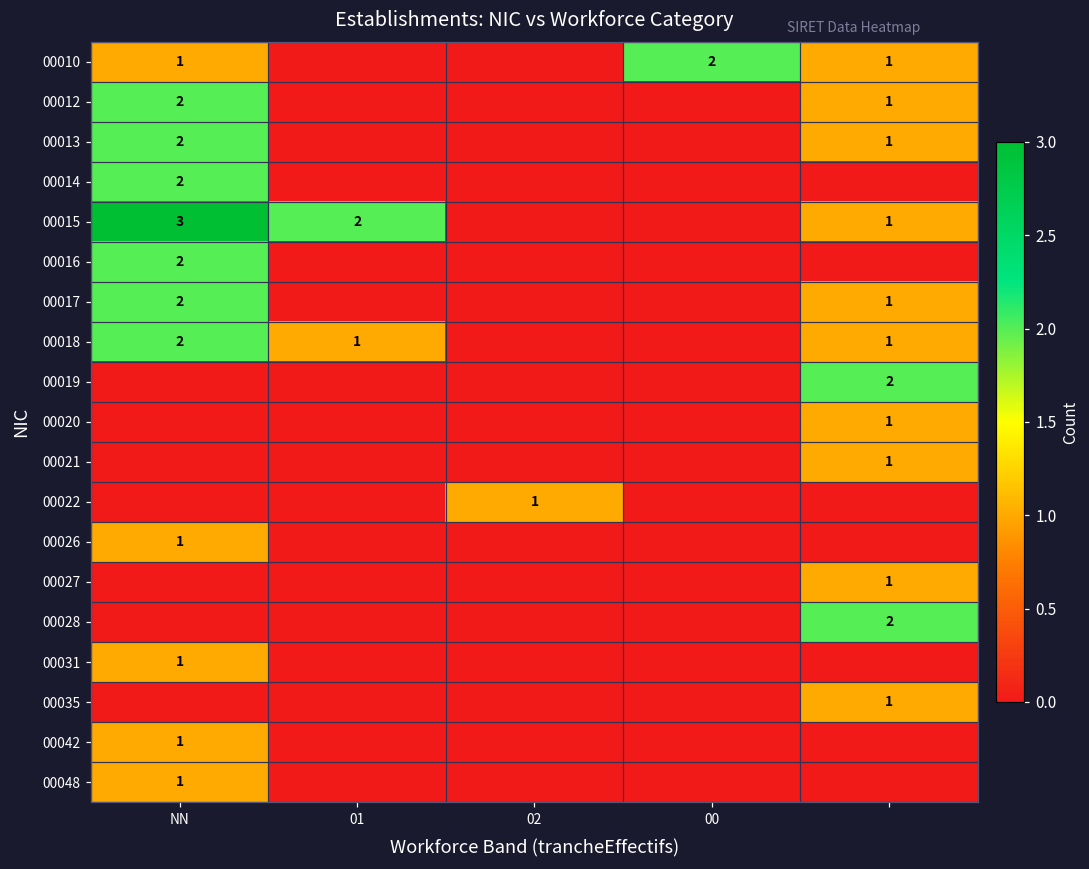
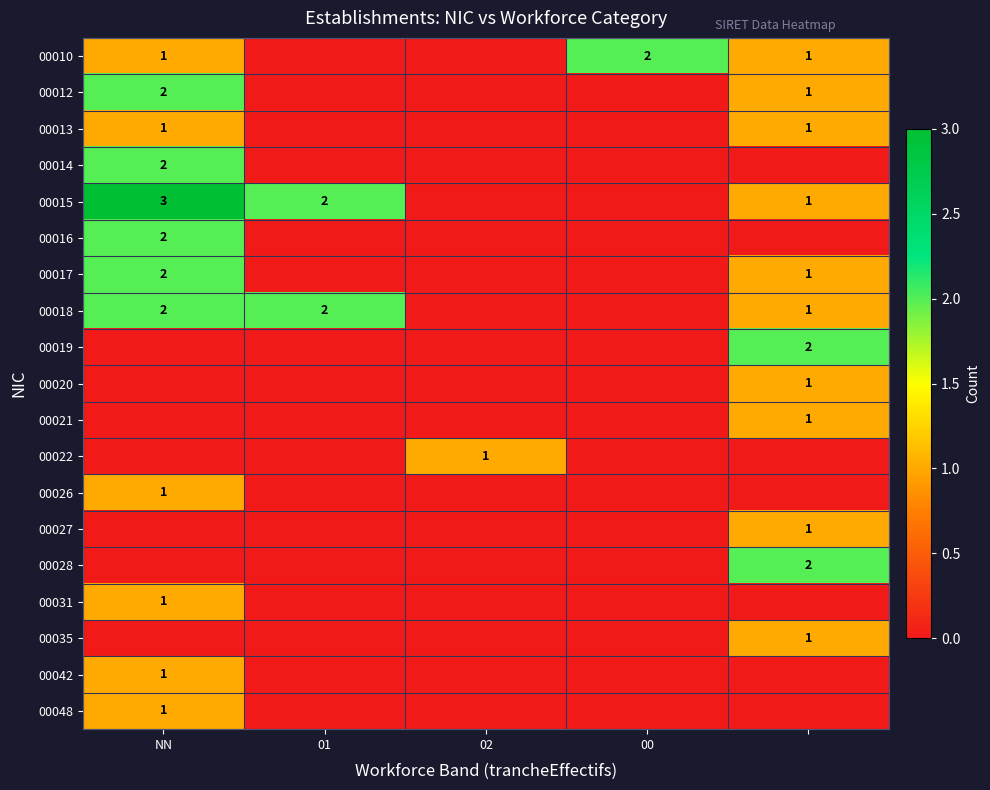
  {
    "00010": {
      "NN": 1,
      "00": 2
    },
    "00012": {
      "NN": 2
    },
    "00013": {
-     "NN": 2
+     "NN": 1
    },
    "00014": {
      "NN": 2
    },
    "00015": {
      "NN": 3,
      "01": 2
    },
    "00016": {
      "NN": 2
    },
    "00017": {
      "NN": 2
    },
    "00018": {
      "NN": 2,
-     "01": 1
+     "01": 2
    },
    "00022": {
      "02": 1
    },
    "00026": {
      "NN": 1
    },
    "00031": {
      "NN": 1
    },
    "00042": {
      "NN": 1
    },
    "00048": {
      "NN": 1
    }
  }
